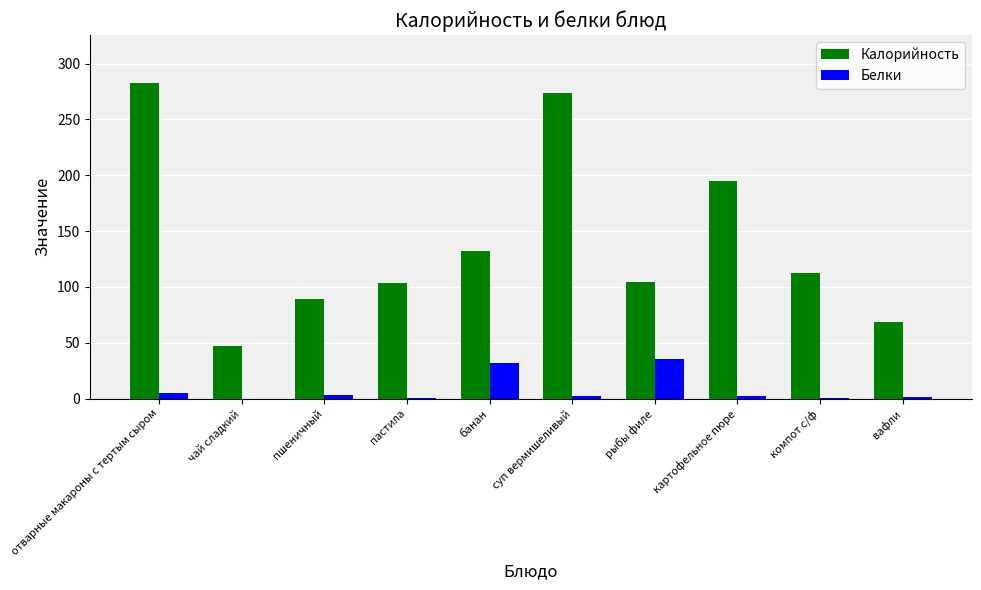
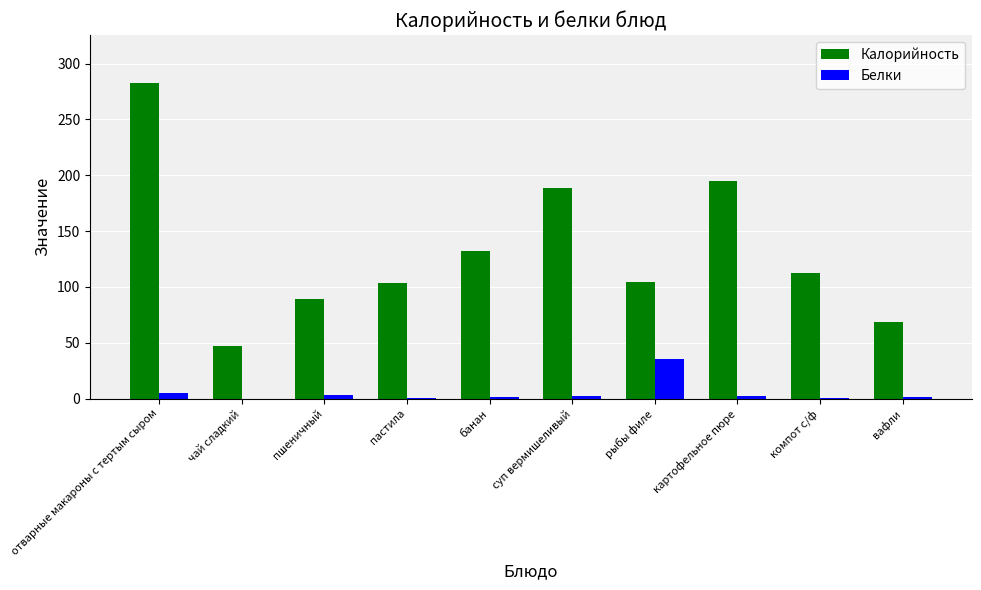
  {
    "Калорийность": {
      "отварные макароны с тертым сыром": 283,
      "чай сладкий": 47,
      "пшеничный": 89,
      "пастила": 104,
      "банан": 132,
-     "суп вермишеливый": 274,
+     "суп вермишеливый": 189,
      "рыбы филе": 104,
      "картофельное пюре": 195,
      "компот с/ф": 113,
      "вафли": 69
    },
    "Белки": {
      "отварные макароны с тертым сыром": 5,
      "чай сладкий": 0,
      "пшеничный": 3,
-     "банан": 32,
+     "банан": 2,
      "рыбы филе": 35
    }
  }
